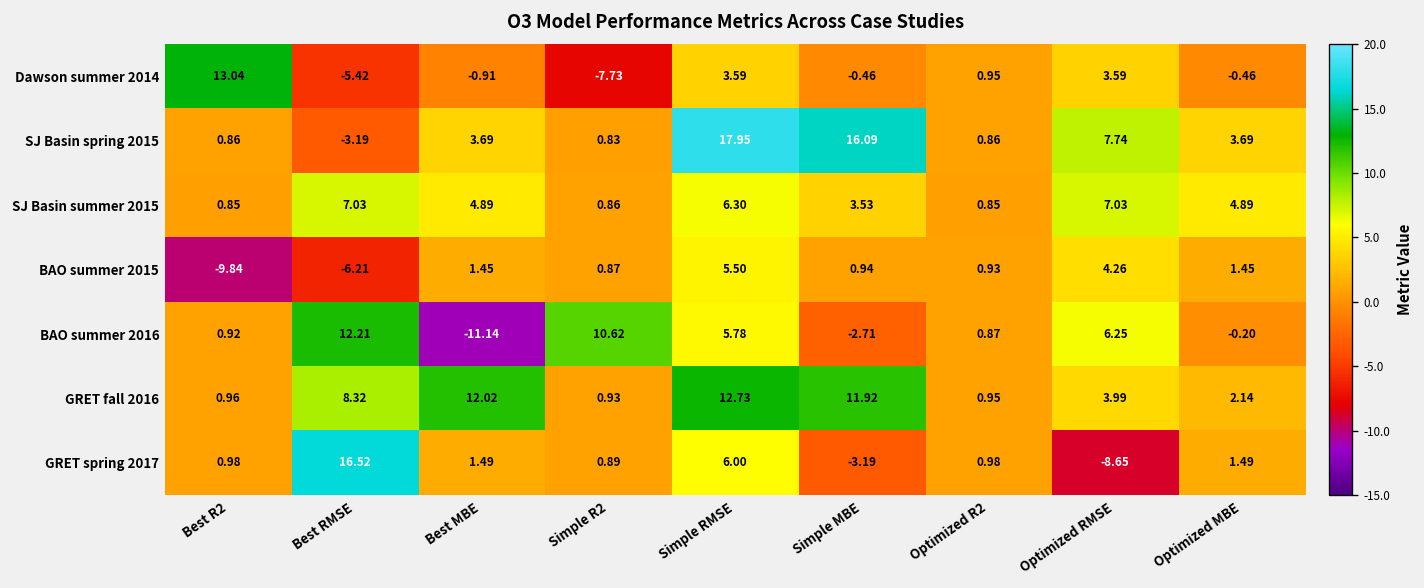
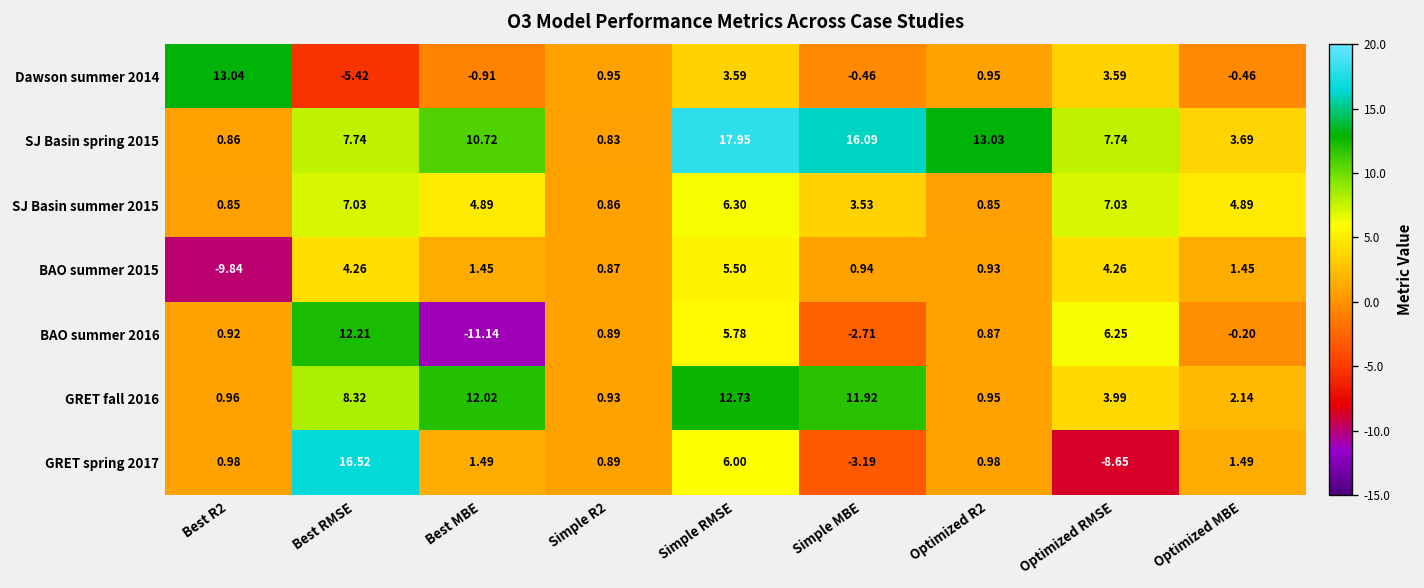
  {
    "Dawson summer 2014": {
      "Best R2": 13.04,
      "Best RMSE": -5.42,
      "Best MBE": -0.91,
-     "Simple R2": -7.73,
+     "Simple R2": 0.95,
      "Simple RMSE": 3.59,
      "Simple MBE": -0.46,
      "Optimized R2": 0.95,
      "Optimized RMSE": 3.59,
      "Optimized MBE": -0.46
    },
    "SJ Basin spring 2015": {
      "Best R2": 0.86,
-     "Best RMSE": -3.19,
-     "Best MBE": 3.69,
+     "Best RMSE": 7.74,
+     "Best MBE": 10.72,
      "Simple R2": 0.83,
      "Simple RMSE": 17.95,
      "Simple MBE": 16.09,
-     "Optimized R2": 0.86,
+     "Optimized R2": 13.03,
      "Optimized RMSE": 7.74,
      "Optimized MBE": 3.69
    },
    "SJ Basin summer 2015": {
      "Best R2": 0.85,
      "Best RMSE": 7.03,
      "Best MBE": 4.89,
      "Simple R2": 0.86,
      "Simple RMSE": 6.30,
      "Simple MBE": 3.53,
      "Optimized R2": 0.85,
      "Optimized RMSE": 7.03,
      "Optimized MBE": 4.89
    },
    "BAO summer 2015": {
      "Best R2": -9.84,
-     "Best RMSE": -6.21,
+     "Best RMSE": 4.26,
      "Best MBE": 1.45,
      "Simple R2": 0.87,
      "Simple RMSE": 5.50,
      "Simple MBE": 0.94,
      "Optimized R2": 0.93,
      "Optimized RMSE": 4.26,
      "Optimized MBE": 1.45
    },
    "BAO summer 2016": {
      "Best R2": 0.92,
      "Best RMSE": 12.21,
      "Best MBE": -11.14,
-     "Simple R2": 10.62,
+     "Simple R2": 0.89,
      "Simple RMSE": 5.78,
      "Simple MBE": -2.71,
      "Optimized R2": 0.87,
      "Optimized RMSE": 6.25,
      "Optimized MBE": -0.20
    },
    "GRET fall 2016": {
      "Best R2": 0.96,
      "Best RMSE": 8.32,
      "Best MBE": 12.02,
      "Simple R2": 0.93,
      "Simple RMSE": 12.73,
      "Simple MBE": 11.92,
      "Optimized R2": 0.95,
      "Optimized RMSE": 3.99,
      "Optimized MBE": 2.14
    },
    "GRET spring 2017": {
      "Best R2": 0.98,
      "Best RMSE": 16.52,
      "Best MBE": 1.49,
      "Simple R2": 0.89,
      "Simple RMSE": 6.00,
      "Simple MBE": -3.19,
      "Optimized R2": 0.98,
      "Optimized RMSE": -8.65,
      "Optimized MBE": 1.49
    }
  }
